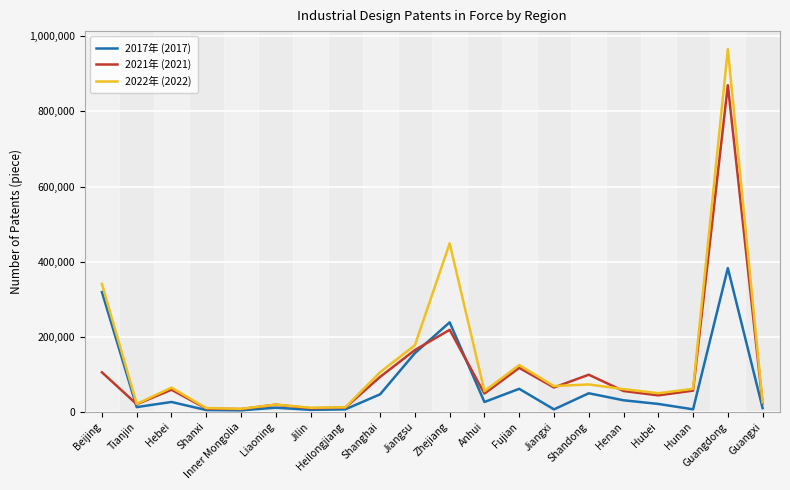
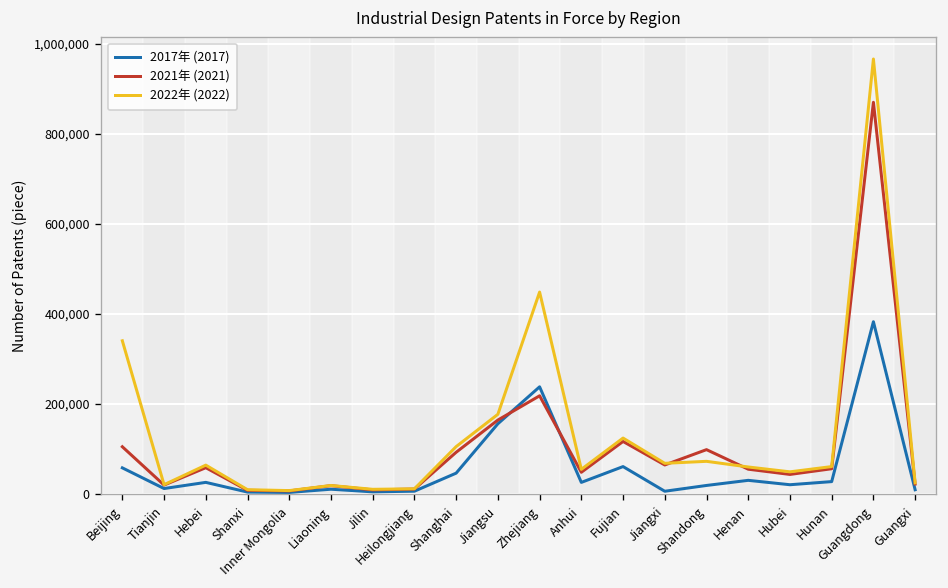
  {
    "2017年 (2017)": {
-     "Beijing": "320,000",
+     "Beijing": "60,000",
      "Tianjin": "10,000",
      "Hebei": "30,000",
      "Liaoning": "10,000",
      "Shanghai": "50,000",
      "Jiangsu": "160,000",
      "Zhejiang": "240,000",
      "Anhui": "30,000",
      "Fujian": "60,000",
      "Jiangxi": "10,000",
-     "Shandong": "50,000",
+     "Shandong": "20,000",
      "Henan": "30,000",
      "Hubei": "20,000",
-     "Hunan": "10,000",
+     "Hunan": "30,000",
      "Guangdong": "380,000",
      "Guangxi": "10,000"
    },
    "2021年 (2021)": {
      "Beijing": "110,000",
      "Shanghai": "90,000",
      "Jiangsu": "160,000",
      "Zhejiang": "220,000",
      "Fujian": "120,000",
      "Shandong": "100,000",
      "Guangdong": "870,000"
    },
    "2022年 (2022)": {
      "Beijing": "340,000",
      "Shanghai": "110,000",
      "Jiangsu": "180,000",
      "Zhejiang": "450,000",
      "Fujian": "120,000",
      "Shandong": "70,000",
      "Guangdong": "970,000"
    }
  }
